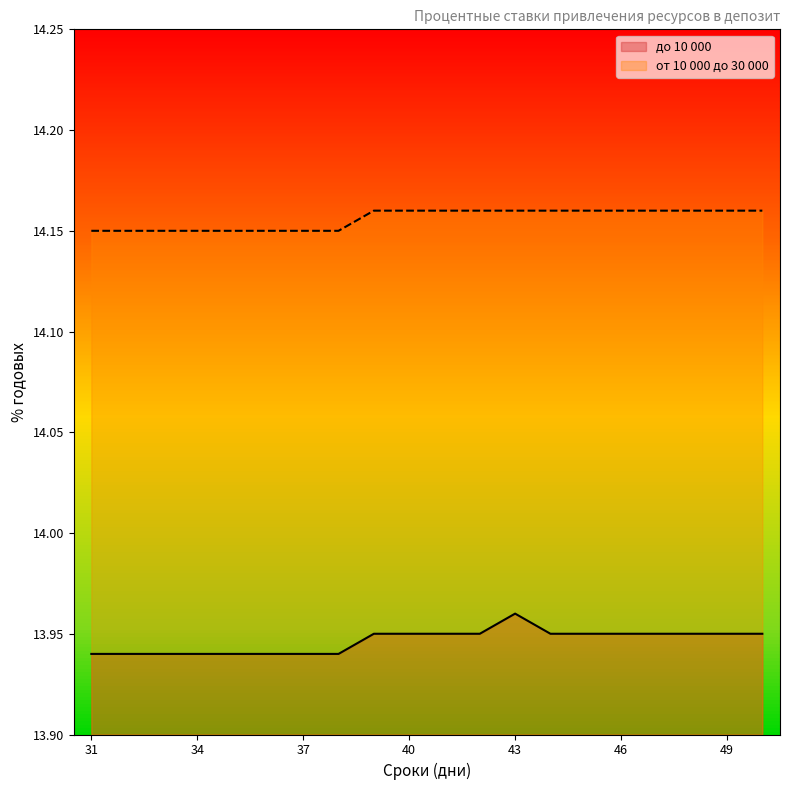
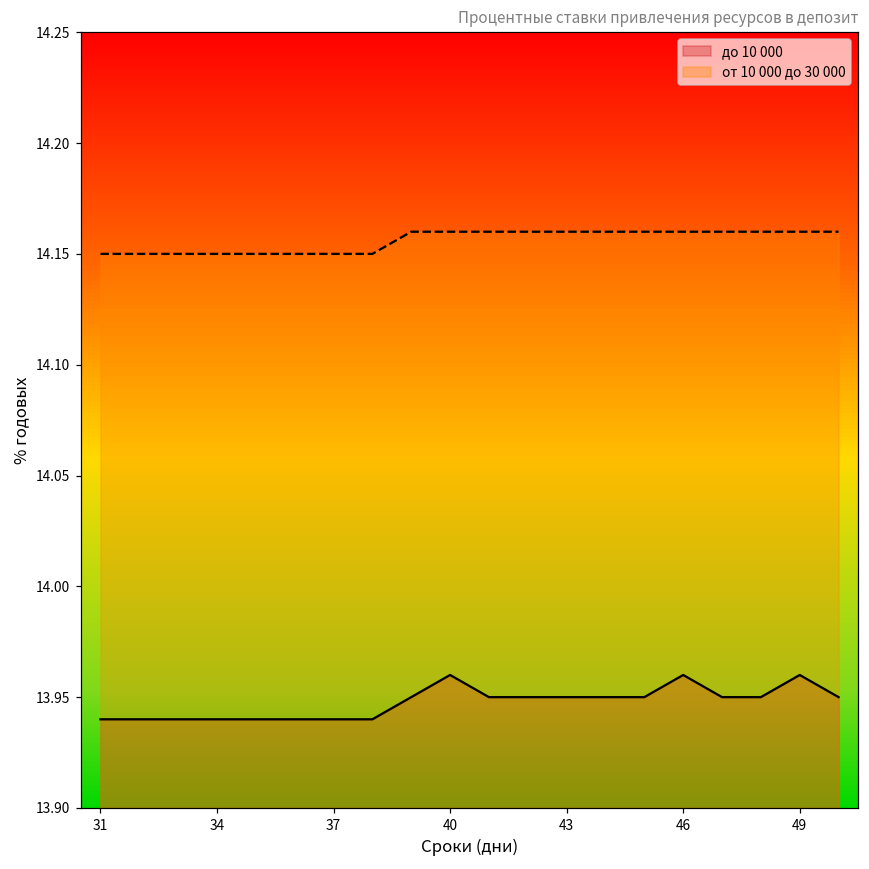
  {
    "до 10 000": {
      "31": 13.94,
      "34": 13.94,
      "37": 13.94,
-     "40": 13.95,
-     "43": 13.96,
-     "46": 13.95,
-     "49": 13.95
+     "40": 13.96,
+     "43": 13.95,
+     "46": 13.96,
+     "49": 13.96
    },
    "от 10 000 до 30 000": {
      "31": 14.15,
      "34": 14.15,
      "37": 14.15,
      "40": 14.16,
      "43": 14.16,
      "46": 14.16,
      "49": 14.16
    }
  }
